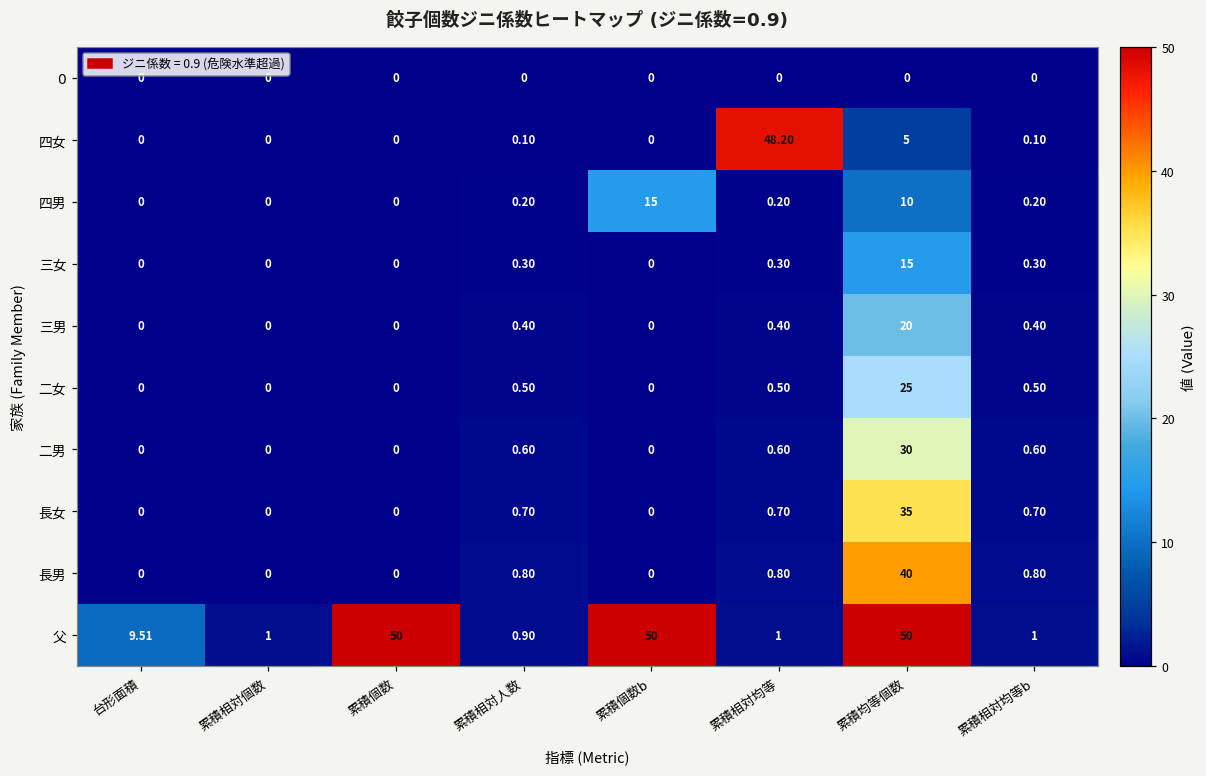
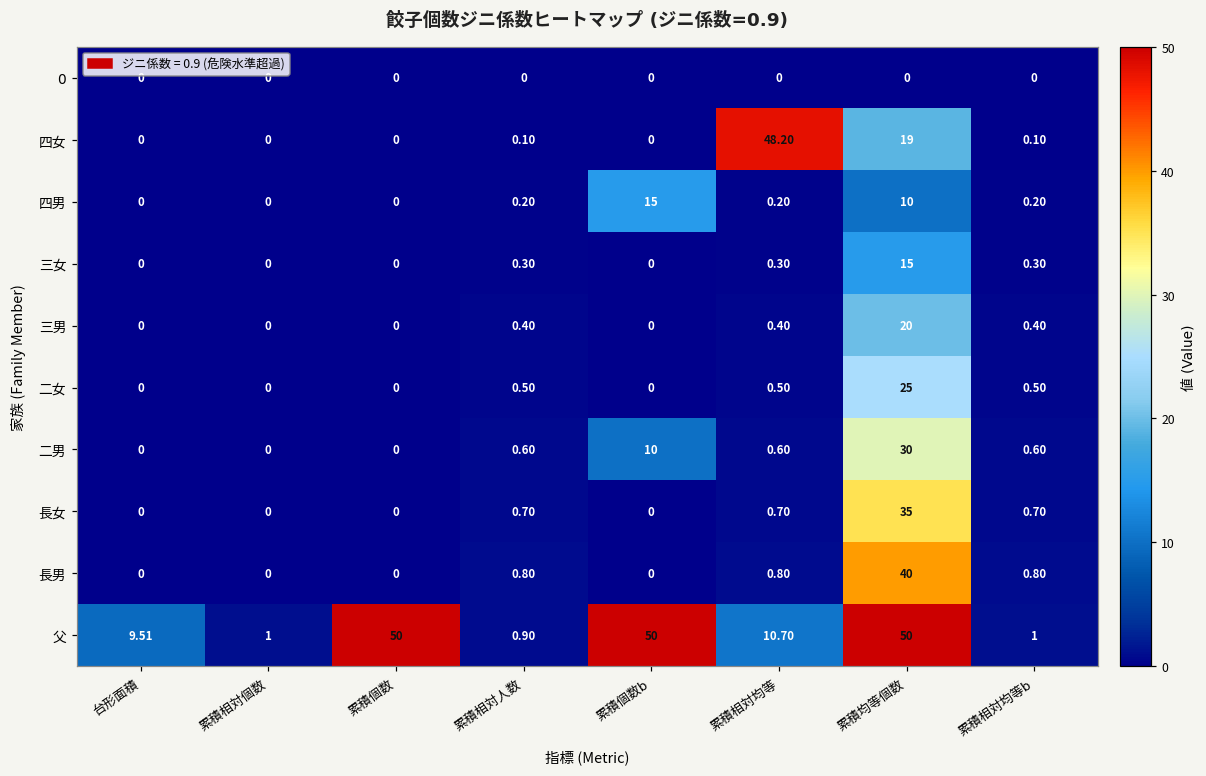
  {
    "0": {
      "累積個数": 0,
      "累積相対人数": 0,
      "累積個数b": 0,
      "累積相対均等": 0,
      "累積均等個数": 0,
      "累積相対均等b": 0
    },
    "四女": {
      "台形面積": 0,
      "累積相対個数": 0,
      "累積個数": 0,
      "累積相対人数": 0.10,
      "累積個数b": 0,
      "累積相対均等": 48.20,
-     "累積均等個数": 5,
+     "累積均等個数": 19,
      "累積相対均等b": 0.10
    },
    "四男": {
      "台形面積": 0,
      "累積相対個数": 0,
      "累積個数": 0,
      "累積相対人数": 0.20,
      "累積個数b": 15,
      "累積相対均等": 0.20,
      "累積均等個数": 10,
      "累積相対均等b": 0.20
    },
    "三女": {
      "台形面積": 0,
      "累積相対個数": 0,
      "累積個数": 0,
      "累積相対人数": 0.30,
      "累積個数b": 0,
      "累積相対均等": 0.30,
      "累積均等個数": 15,
      "累積相対均等b": 0.30
    },
    "三男": {
      "台形面積": 0,
      "累積相対個数": 0,
      "累積個数": 0,
      "累積相対人数": 0.40,
      "累積個数b": 0,
      "累積相対均等": 0.40,
      "累積均等個数": 20,
      "累積相対均等b": 0.40
    },
    "二女": {
      "台形面積": 0,
      "累積相対個数": 0,
      "累積個数": 0,
      "累積相対人数": 0.50,
      "累積個数b": 0,
      "累積相対均等": 0.50,
      "累積均等個数": 25,
      "累積相対均等b": 0.50
    },
    "二男": {
      "台形面積": 0,
      "累積相対個数": 0,
      "累積個数": 0,
      "累積相対人数": 0.60,
-     "累積個数b": 0,
+     "累積個数b": 10,
      "累積相対均等": 0.60,
      "累積均等個数": 30,
      "累積相対均等b": 0.60
    },
    "長女": {
      "台形面積": 0,
      "累積相対個数": 0,
      "累積個数": 0,
      "累積相対人数": 0.70,
      "累積個数b": 0,
      "累積相対均等": 0.70,
      "累積均等個数": 35,
      "累積相対均等b": 0.70
    },
    "長男": {
      "台形面積": 0,
      "累積相対個数": 0,
      "累積個数": 0,
      "累積相対人数": 0.80,
      "累積個数b": 0,
      "累積相対均等": 0.80,
      "累積均等個数": 40,
      "累積相対均等b": 0.80
    },
    "父": {
      "台形面積": 9.51,
      "累積相対個数": 1,
      "累積個数": 50,
      "累積相対人数": 0.90,
      "累積個数b": 50,
-     "累積相対均等": 1,
+     "累積相対均等": 10.70,
      "累積均等個数": 50,
      "累積相対均等b": 1
    }
  }
